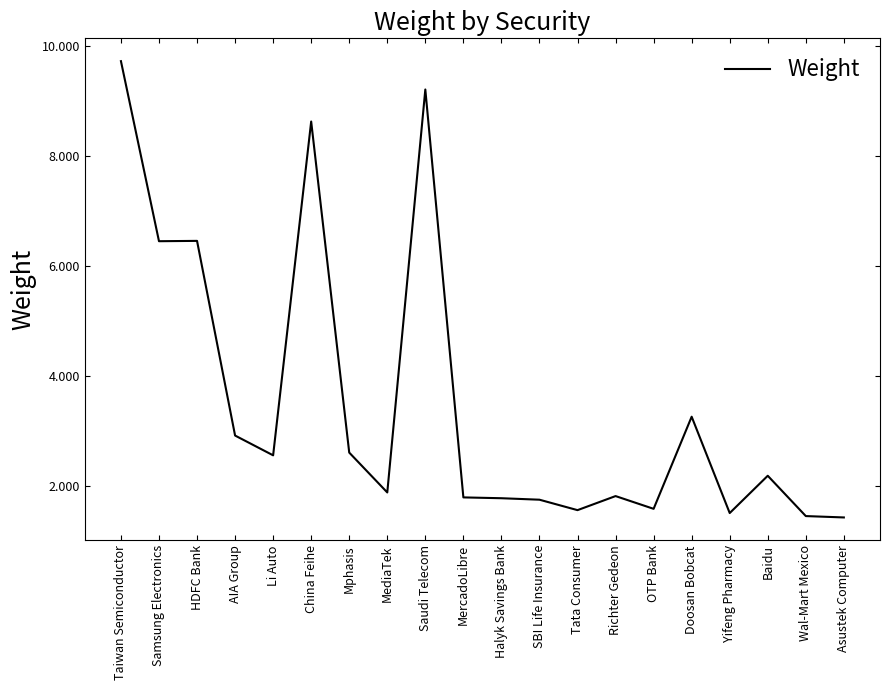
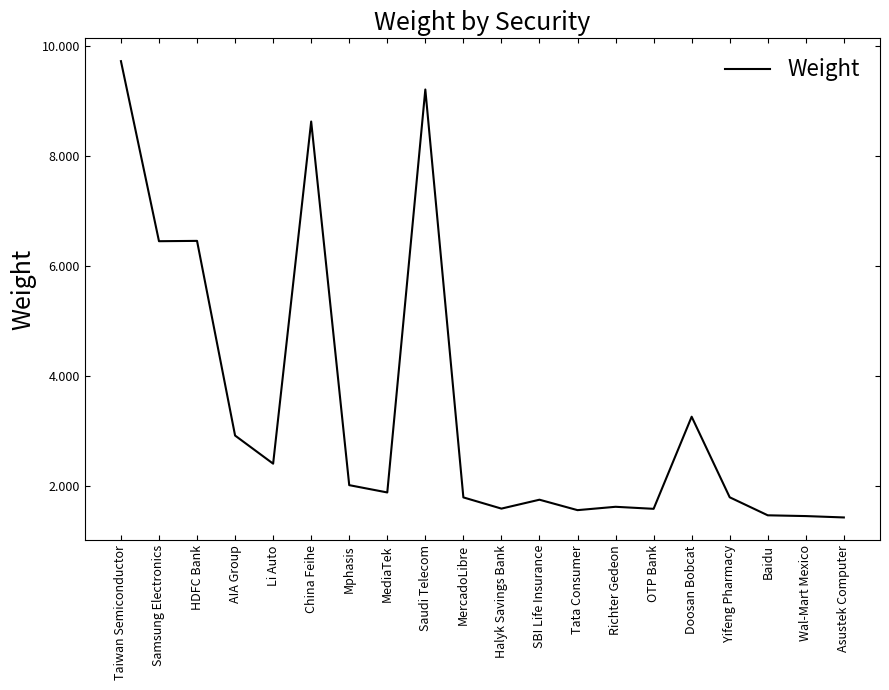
  {
    "Taiwan Semiconductor": 9.7,
    "Samsung Electronics": 6.4,
    "HDFC Bank": 6.5,
    "AIA Group": 2.9,
-   "Li Auto": 2.6,
+   "Li Auto": 2.4,
    "China Feihe": 8.6,
-   "Mphasis": 2.6,
+   "Mphasis": 2.0,
    "MediaTek": 1.9,
    "Saudi Telecom": 9.2,
    "MercadoLibre": 1.8,
-   "Halyk Savings Bank": 1.8,
+   "Halyk Savings Bank": 1.6,
    "SBI Life Insurance": 1.7,
    "Tata Consumer": 1.6,
-   "Richter Gedeon": 1.8,
+   "Richter Gedeon": 1.6,
    "OTP Bank": 1.6,
    "Doosan Bobcat": 3.3,
-   "Yifeng Pharmacy": 1.5,
-   "Baidu": 2.2,
+   "Yifeng Pharmacy": 1.8,
+   "Baidu": 1.5,
    "Wal-Mart Mexico": 1.4,
    "Asustek Computer": 1.4
  }
